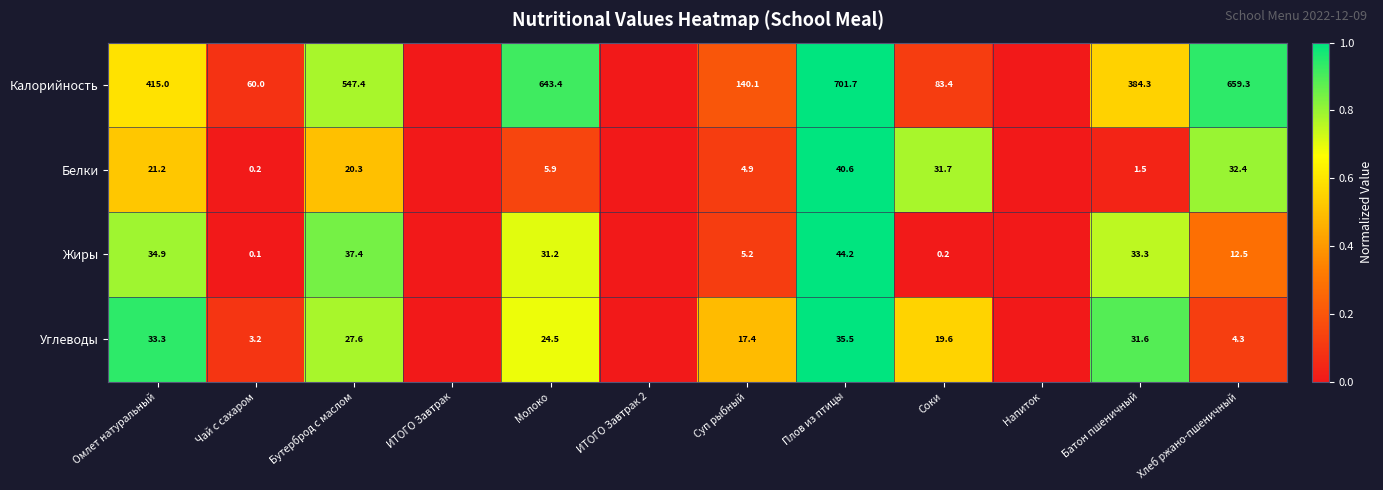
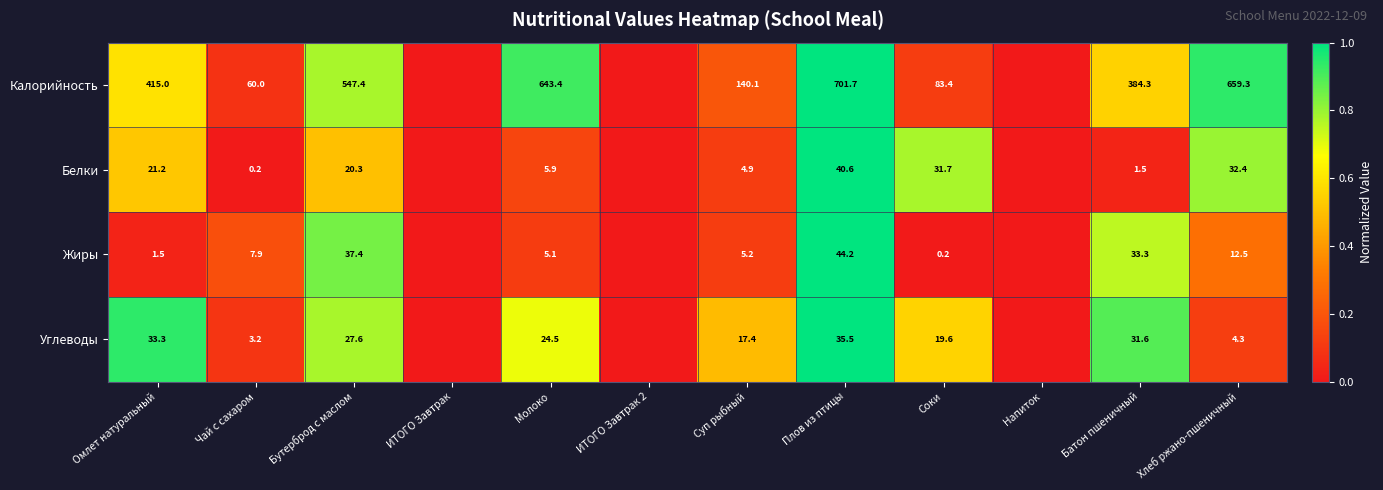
  {
    "Калорийность": {
      "Омлет натуральный": 415.0,
      "Чай с сахаром": 60.0,
      "Бутерброд с маслом": 547.4,
      "Молоко": 643.4,
      "Суп рыбный": 140.1,
      "Плов из птицы": 701.7,
      "Соки": 83.4,
      "Батон пшеничный": 384.3,
      "Хлеб ржано-пшеничный": 659.3
    },
    "Белки": {
      "Омлет натуральный": 21.2,
      "Чай с сахаром": 0.2,
      "Бутерброд с маслом": 20.3,
      "Молоко": 5.9,
      "Суп рыбный": 4.9,
      "Плов из птицы": 40.6,
      "Соки": 31.7,
      "Батон пшеничный": 1.5,
      "Хлеб ржано-пшеничный": 32.4
    },
    "Жиры": {
-     "Омлет натуральный": 34.9,
-     "Чай с сахаром": 0.1,
+     "Омлет натуральный": 1.5,
+     "Чай с сахаром": 7.9,
      "Бутерброд с маслом": 37.4,
-     "Молоко": 31.2,
+     "Молоко": 5.1,
      "Суп рыбный": 5.2,
      "Плов из птицы": 44.2,
      "Соки": 0.2,
      "Батон пшеничный": 33.3,
      "Хлеб ржано-пшеничный": 12.5
    },
    "Углеводы": {
      "Омлет натуральный": 33.3,
      "Чай с сахаром": 3.2,
      "Бутерброд с маслом": 27.6,
      "Молоко": 24.5,
      "Суп рыбный": 17.4,
      "Плов из птицы": 35.5,
      "Соки": 19.6,
      "Батон пшеничный": 31.6,
      "Хлеб ржано-пшеничный": 4.3
    }
  }
